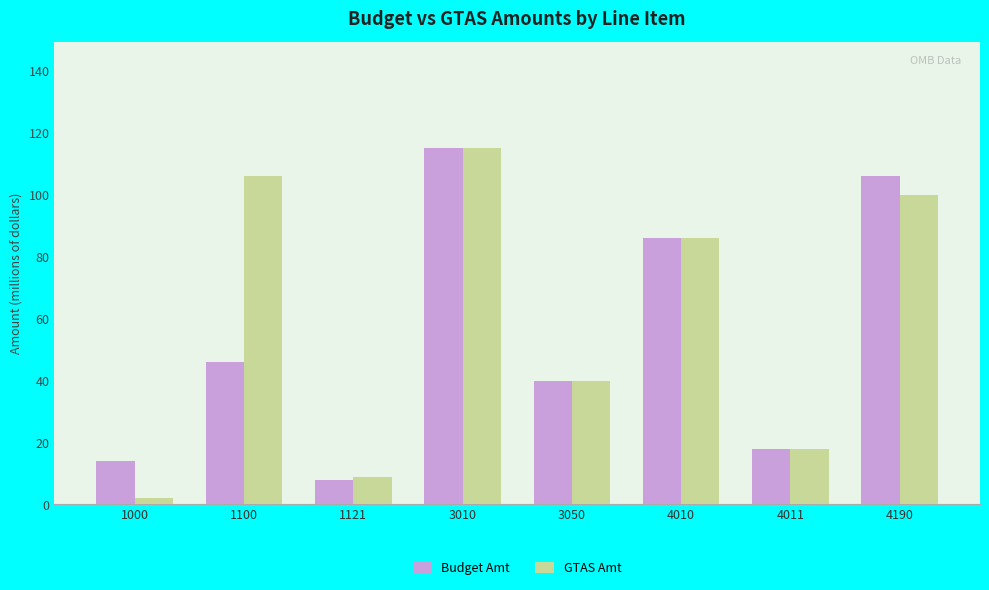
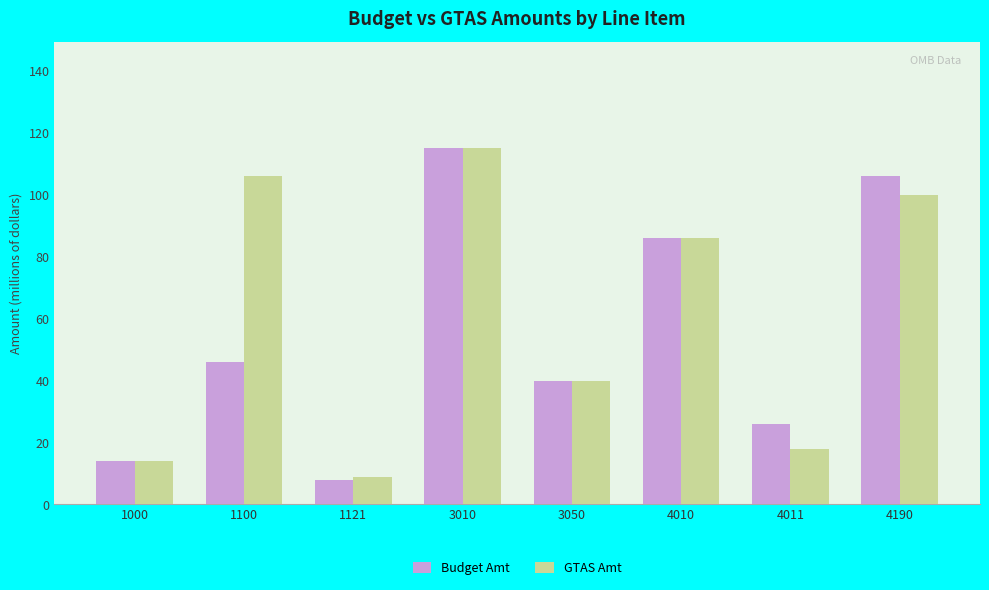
  {
    "Budget Amt": {
      "1000": 14,
      "1100": 46,
      "1121": 8,
      "3010": 115,
      "3050": 40,
      "4010": 86,
-     "4011": 18,
+     "4011": 26,
      "4190": 106
    },
    "GTAS Amt": {
-     "1000": 2,
+     "1000": 14,
      "1100": 106,
      "1121": 9,
      "3010": 115,
      "3050": 40,
      "4010": 86,
      "4011": 18,
      "4190": 100
    }
  }
